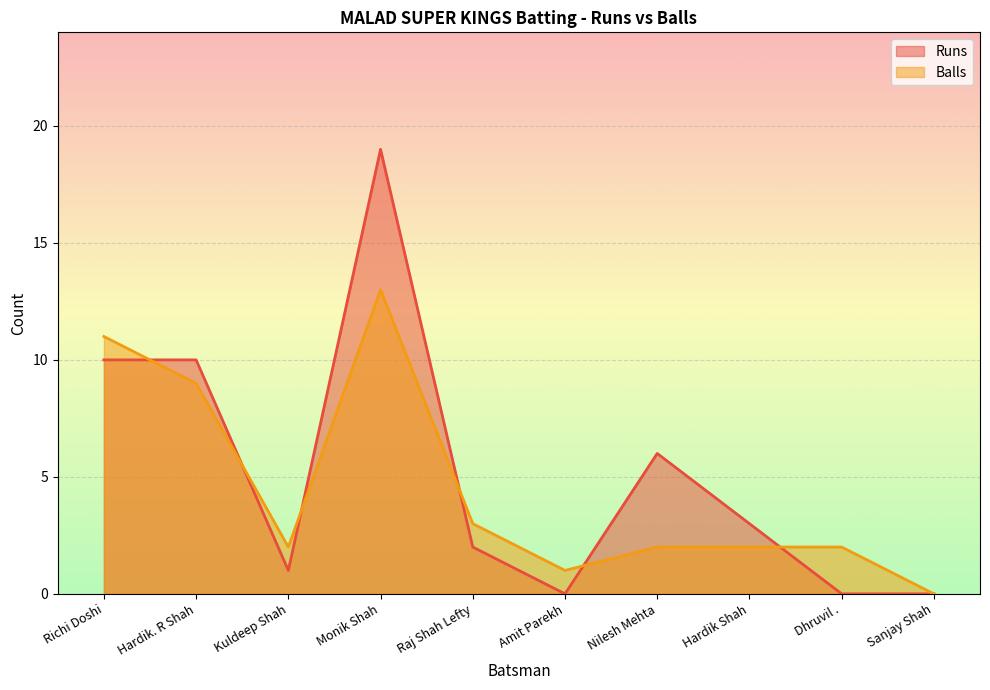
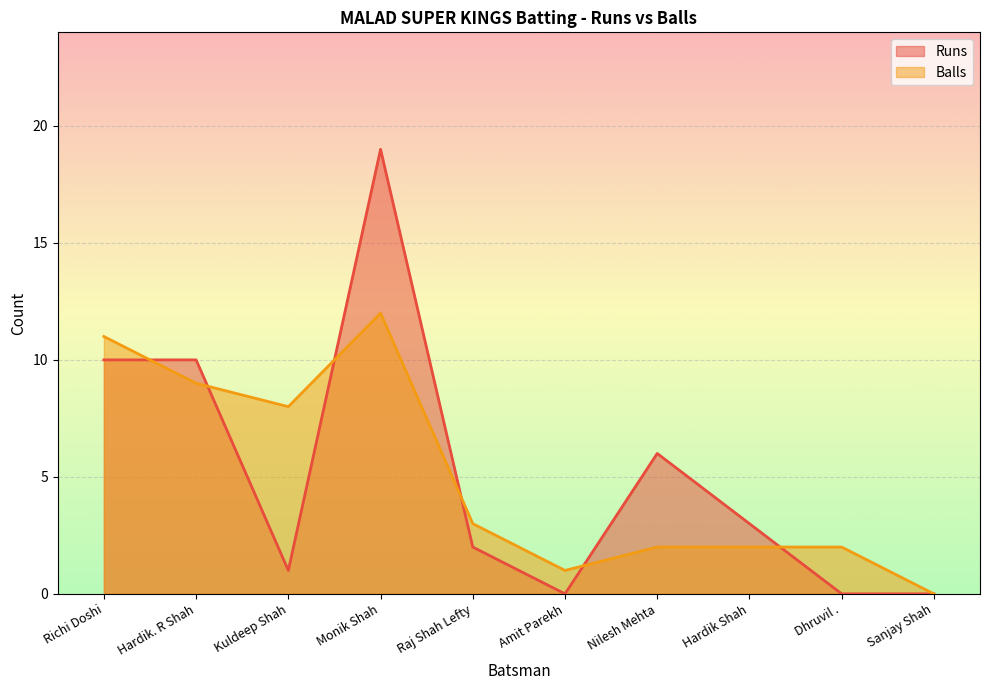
  {
    "Runs": {
      "Richi Doshi": 10,
      "Hardik. R Shah": 10,
      "Kuldeep Shah": 1,
      "Monik Shah": 19,
      "Raj Shah Lefty": 2,
      "Amit Parekh": 0,
      "Nilesh Mehta": 6,
      "Hardik Shah": 3,
      "Dhruvil .": 0
    },
    "Balls": {
      "Richi Doshi": 11,
      "Hardik. R Shah": 9,
-     "Kuldeep Shah": 2,
-     "Monik Shah": 13,
+     "Kuldeep Shah": 8,
+     "Monik Shah": 12,
      "Raj Shah Lefty": 3,
      "Amit Parekh": 1,
      "Nilesh Mehta": 2,
      "Hardik Shah": 2,
      "Dhruvil .": 2
    }
  }
